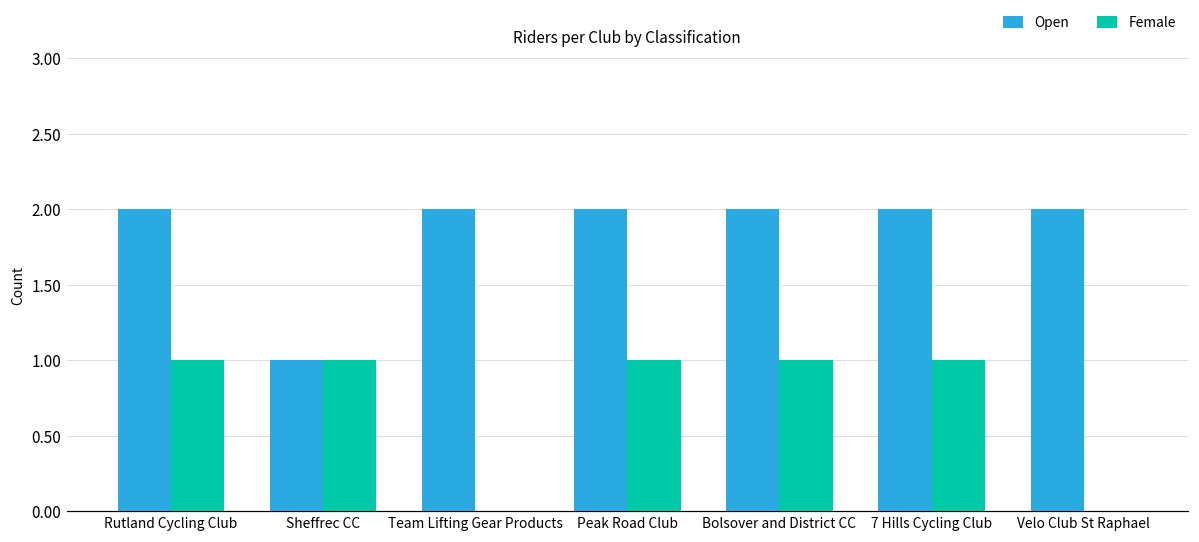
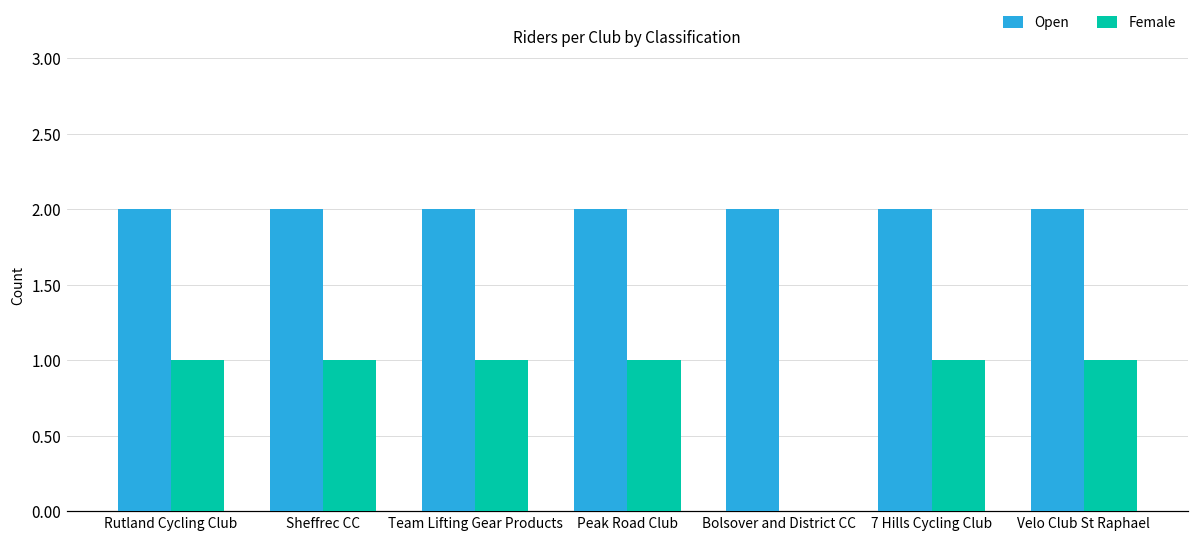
  {
    "Open": {
      "Rutland Cycling Club": 2,
-     "Sheffrec CC": 1,
+     "Sheffrec CC": 2,
      "Team Lifting Gear Products": 2,
      "Peak Road Club": 2,
      "Bolsover and District CC": 2,
      "7 Hills Cycling Club": 2,
      "Velo Club St Raphael": 2
    },
    "Female": {
      "Rutland Cycling Club": 1,
      "Sheffrec CC": 1,
-     "Team Lifting Gear Products": 0,
+     "Team Lifting Gear Products": 1,
      "Peak Road Club": 1,
-     "Bolsover and District CC": 1,
+     "Bolsover and District CC": 0,
      "7 Hills Cycling Club": 1,
-     "Velo Club St Raphael": 0
+     "Velo Club St Raphael": 1
    }
  }
